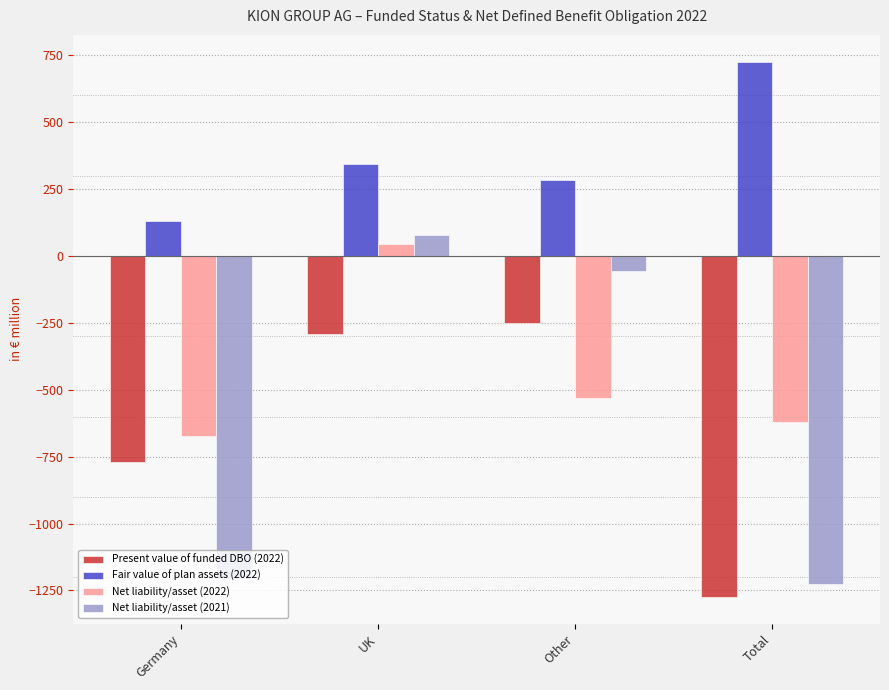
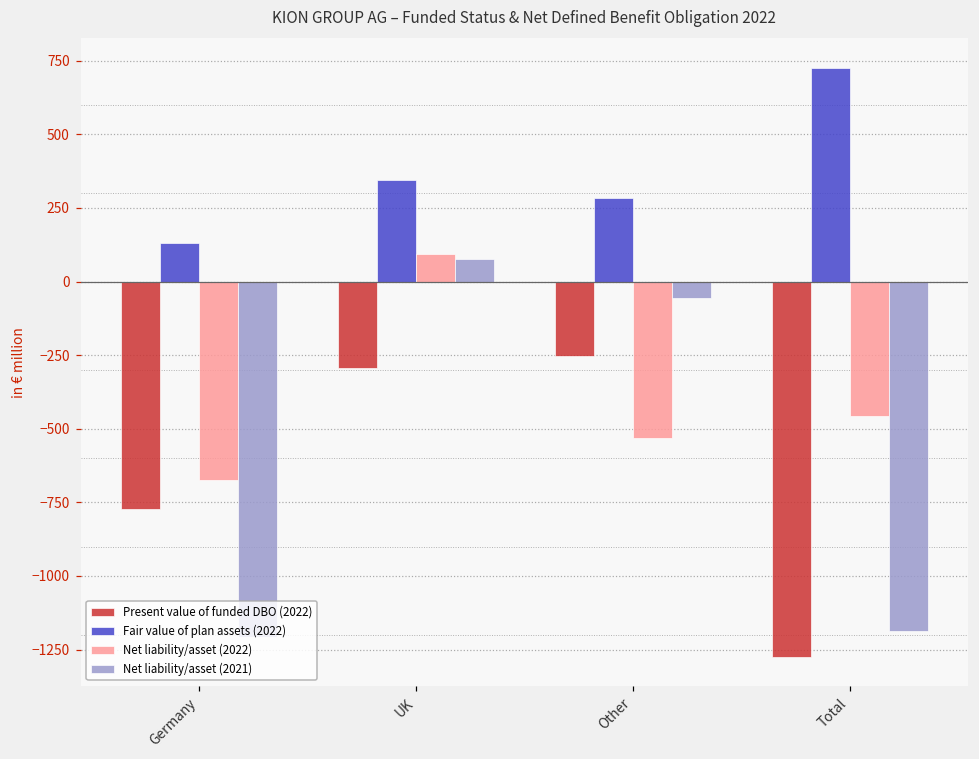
  {
    "Present value of funded DBO (2022)": {
      "Germany": -770,
      "UK": -290,
      "Other": -250,
      "Total": -1270
    },
    "Fair value of plan assets (2022)": {
      "Germany": 130,
      "UK": 340,
      "Other": 280,
      "Total": 730
    },
    "Net liability/asset (2022)": {
      "Germany": -670,
-     "UK": 50,
+     "UK": 90,
      "Other": -530,
-     "Total": -620
+     "Total": -460
    },
    "Net liability/asset (2021)": {
      "UK": 80,
      "Other": -50,
-     "Total": -1230
+     "Total": -1190
    }
  }
